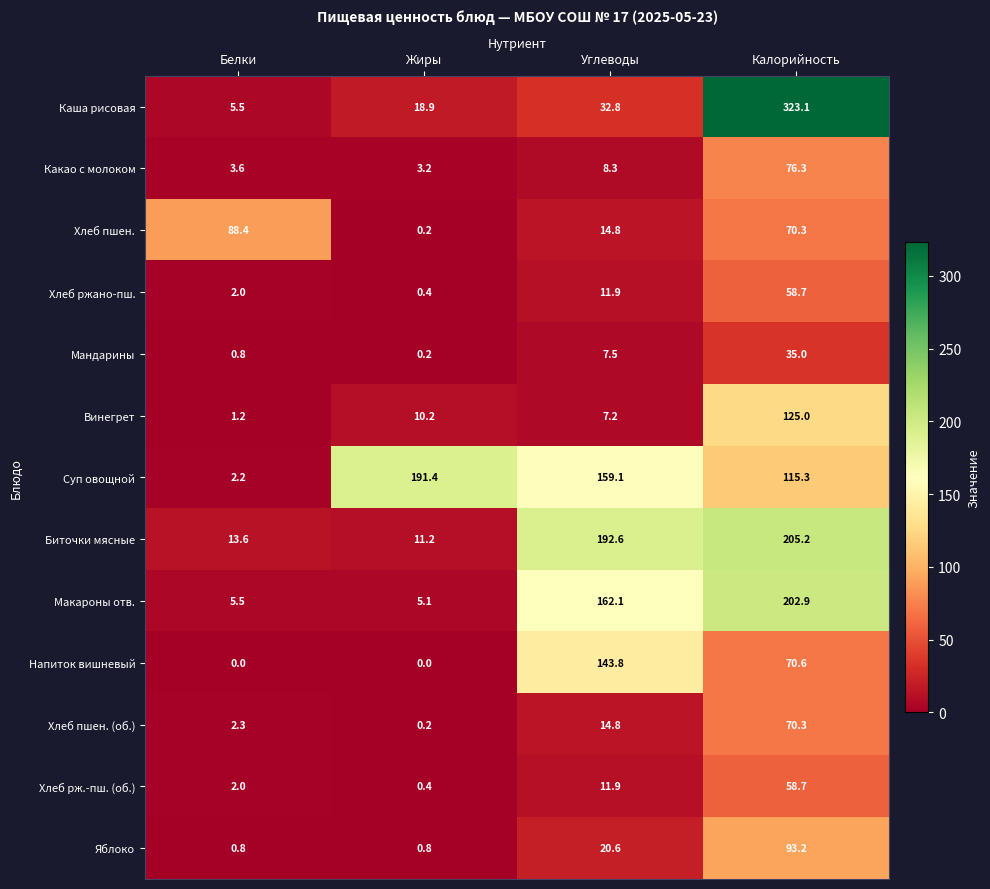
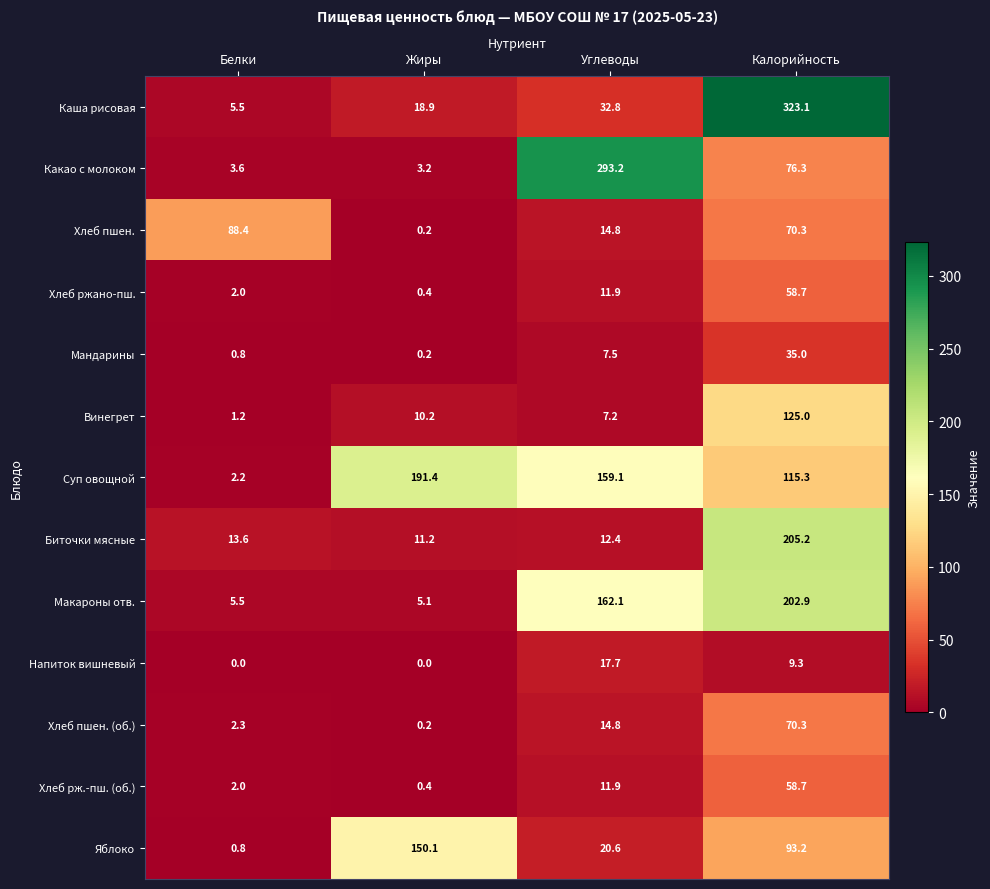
  {
    "Каша рисовая": {
      "Белки": 5.5,
      "Жиры": 18.9,
      "Углеводы": 32.8,
      "Калорийность": 323.1
    },
    "Какао с молоком": {
      "Белки": 3.6,
      "Жиры": 3.2,
-     "Углеводы": 8.3,
+     "Углеводы": 293.2,
      "Калорийность": 76.3
    },
    "Хлеб пшен.": {
      "Белки": 88.4,
      "Жиры": 0.2,
      "Углеводы": 14.8,
      "Калорийность": 70.3
    },
    "Хлеб ржано-пш.": {
      "Белки": 2.0,
      "Жиры": 0.4,
      "Углеводы": 11.9,
      "Калорийность": 58.7
    },
    "Мандарины": {
      "Белки": 0.8,
      "Жиры": 0.2,
      "Углеводы": 7.5,
      "Калорийность": 35.0
    },
    "Винегрет": {
      "Белки": 1.2,
      "Жиры": 10.2,
      "Углеводы": 7.2,
      "Калорийность": 125.0
    },
    "Суп овощной": {
      "Белки": 2.2,
      "Жиры": 191.4,
      "Углеводы": 159.1,
      "Калорийность": 115.3
    },
    "Биточки мясные": {
      "Белки": 13.6,
      "Жиры": 11.2,
-     "Углеводы": 192.6,
+     "Углеводы": 12.4,
      "Калорийность": 205.2
    },
    "Макароны отв.": {
      "Белки": 5.5,
      "Жиры": 5.1,
      "Углеводы": 162.1,
      "Калорийность": 202.9
    },
    "Напиток вишневый": {
      "Белки": 0.0,
      "Жиры": 0.0,
-     "Углеводы": 143.8,
-     "Калорийность": 70.6
+     "Углеводы": 17.7,
+     "Калорийность": 9.3
    },
    "Хлеб пшен. (об.)": {
      "Белки": 2.3,
      "Жиры": 0.2,
      "Углеводы": 14.8,
      "Калорийность": 70.3
    },
    "Хлеб рж.-пш. (об.)": {
      "Белки": 2.0,
      "Жиры": 0.4,
      "Углеводы": 11.9,
      "Калорийность": 58.7
    },
    "Яблоко": {
      "Белки": 0.8,
-     "Жиры": 0.8,
+     "Жиры": 150.1,
      "Углеводы": 20.6,
      "Калорийность": 93.2
    }
  }
